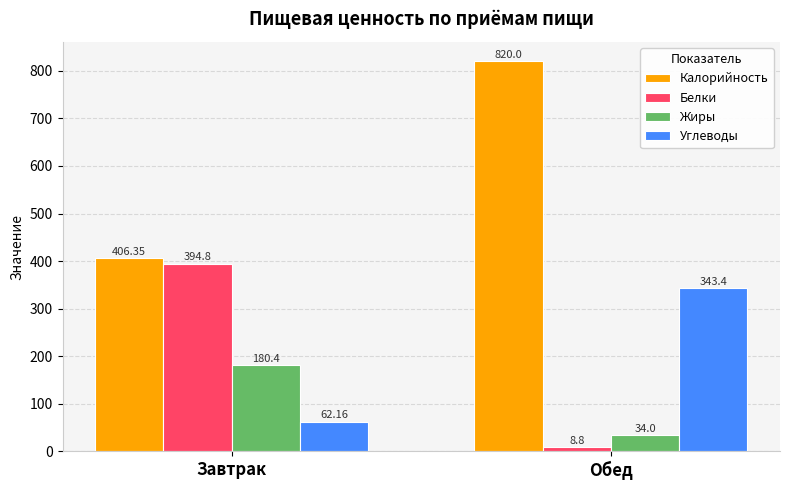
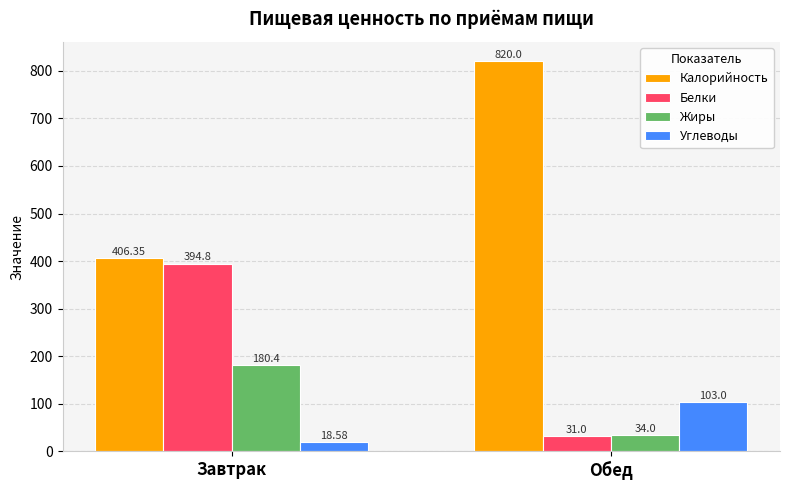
  {
    "Калорийность": {
      "Завтрак": 406.35,
      "Обед": 820.0
    },
    "Белки": {
      "Завтрак": 394.8,
-     "Обед": 8.8
+     "Обед": 31.0
    },
    "Жиры": {
      "Завтрак": 180.4,
      "Обед": 34.0
    },
    "Углеводы": {
-     "Завтрак": 62.16,
-     "Обед": 343.4
+     "Завтрак": 18.58,
+     "Обед": 103.0
    }
  }
